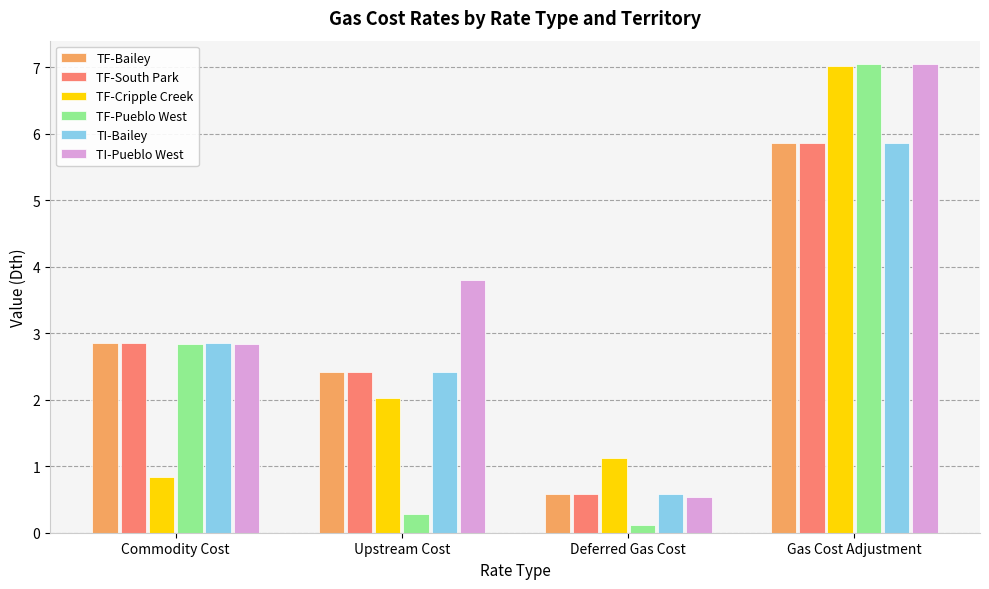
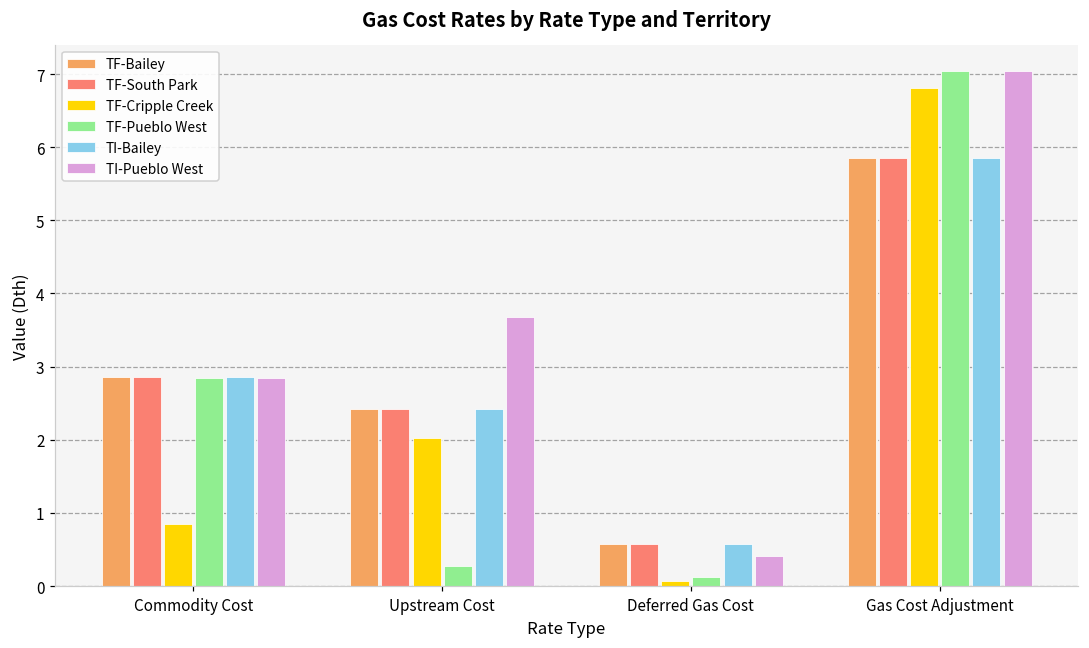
  {
    "TF-Cripple Creek": {
      "Commodity Cost": 0.8,
      "Upstream Cost": 2.0,
-     "Deferred Gas Cost": 1.1,
-     "Gas Cost Adjustment": 7.0
+     "Deferred Gas Cost": 0.1,
+     "Gas Cost Adjustment": 6.8
    },
    "TF-Pueblo West": {
      "Commodity Cost": 2.8,
      "Upstream Cost": 0.3,
      "Deferred Gas Cost": 0.1,
      "Gas Cost Adjustment": 7.0
    },
    "TI-Bailey": {
      "Commodity Cost": 2.9,
      "Upstream Cost": 2.4,
      "Deferred Gas Cost": 0.6,
      "Gas Cost Adjustment": 5.9
    },
    "TI-Pueblo West": {
      "Commodity Cost": 2.8,
-     "Upstream Cost": 3.8,
-     "Deferred Gas Cost": 0.5,
+     "Upstream Cost": 3.7,
+     "Deferred Gas Cost": 0.4,
      "Gas Cost Adjustment": 7.0
    }
  }
